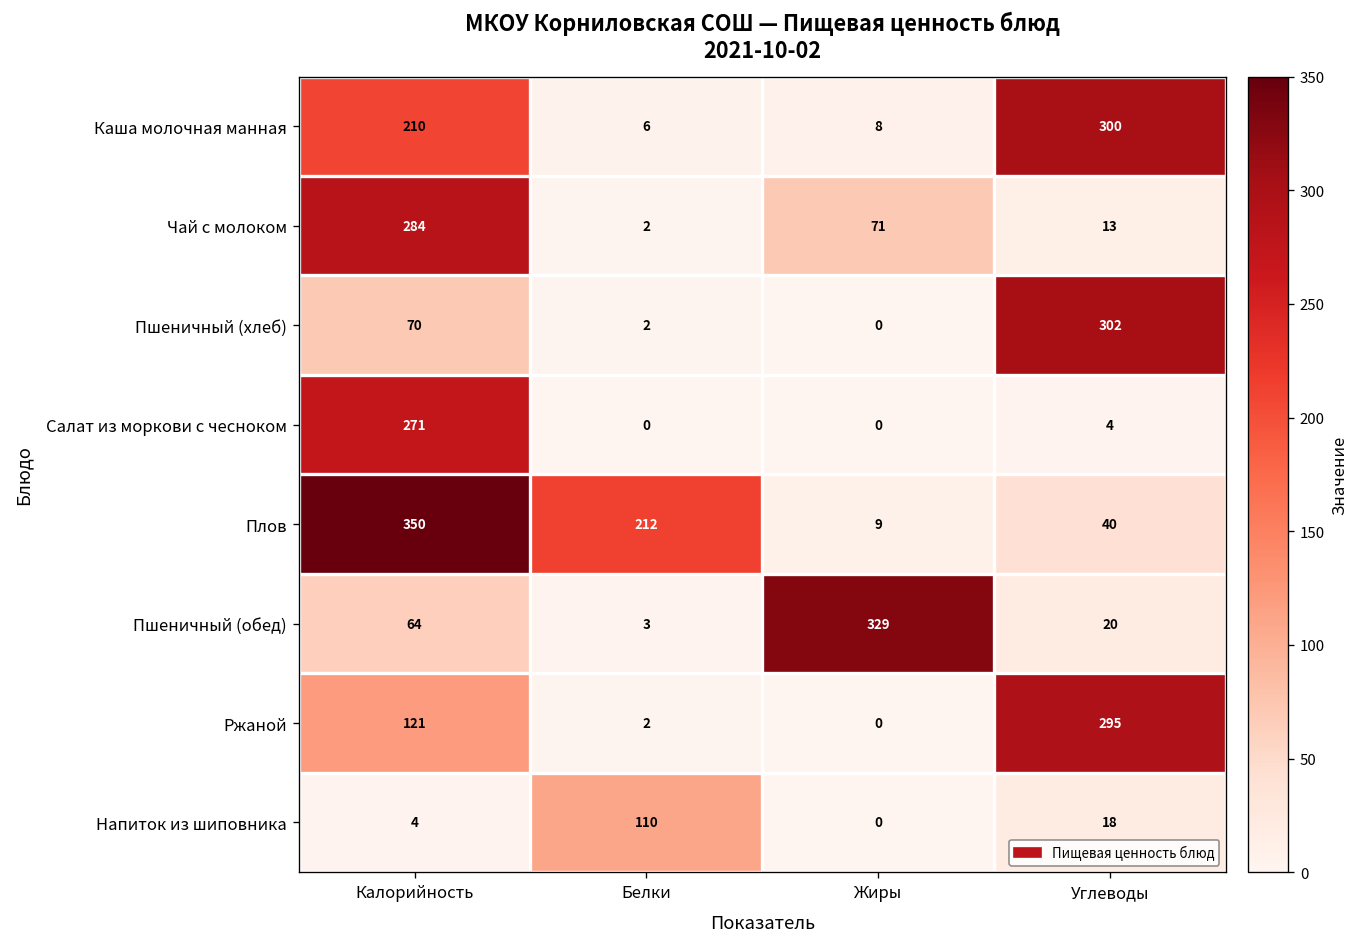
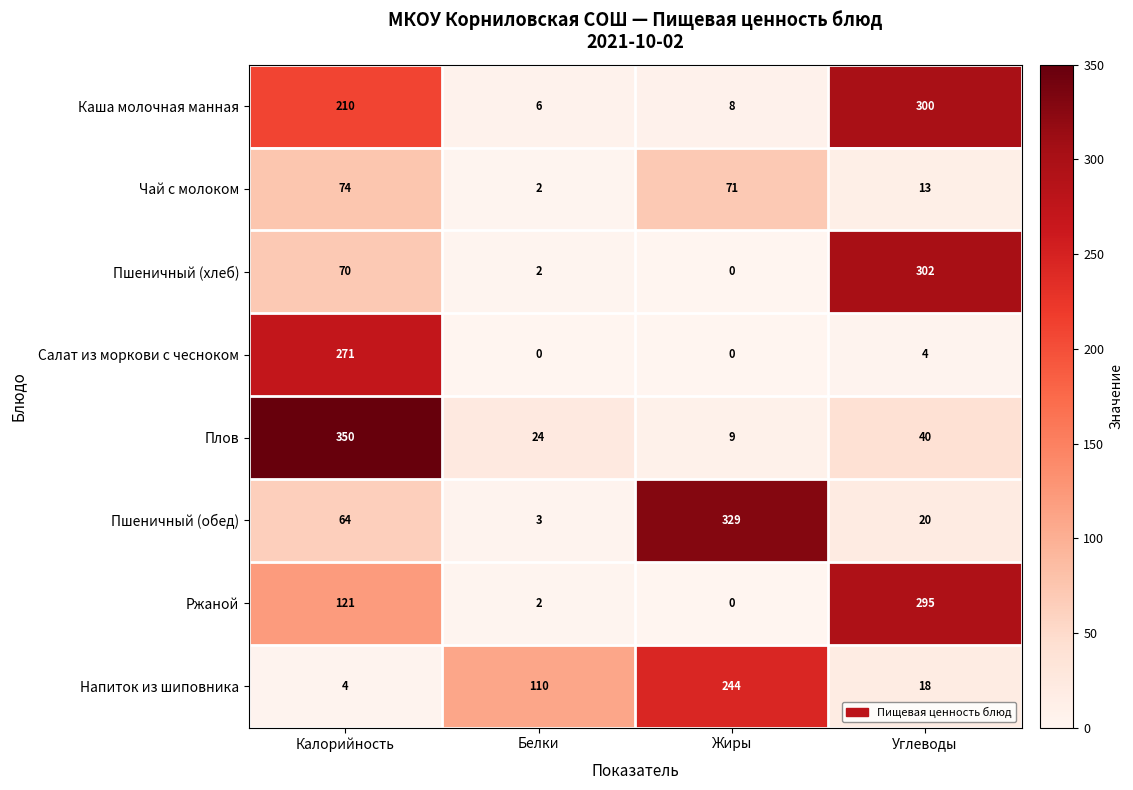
  {
    "Каша молочная манная": {
      "Калорийность": 210,
      "Белки": 6,
      "Жиры": 8,
      "Углеводы": 300
    },
    "Чай с молоком": {
-     "Калорийность": 284,
+     "Калорийность": 74,
      "Белки": 2,
      "Жиры": 71,
      "Углеводы": 13
    },
    "Пшеничный (хлеб)": {
      "Калорийность": 70,
      "Белки": 2,
      "Жиры": 0,
      "Углеводы": 302
    },
    "Салат из моркови с чесноком": {
      "Калорийность": 271,
      "Белки": 0,
      "Жиры": 0,
      "Углеводы": 4
    },
    "Плов": {
      "Калорийность": 350,
-     "Белки": 212,
+     "Белки": 24,
      "Жиры": 9,
      "Углеводы": 40
    },
    "Пшеничный (обед)": {
      "Калорийность": 64,
      "Белки": 3,
      "Жиры": 329,
      "Углеводы": 20
    },
    "Ржаной": {
      "Калорийность": 121,
      "Белки": 2,
      "Жиры": 0,
      "Углеводы": 295
    },
    "Напиток из шиповника": {
      "Калорийность": 4,
      "Белки": 110,
-     "Жиры": 0,
+     "Жиры": 244,
      "Углеводы": 18
    }
  }
